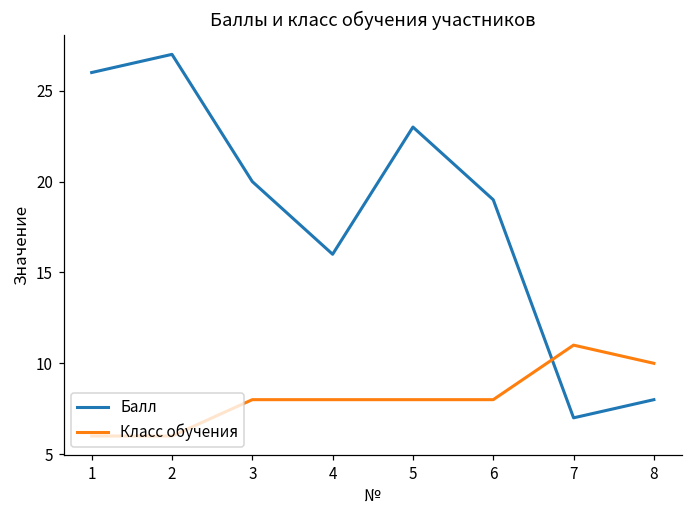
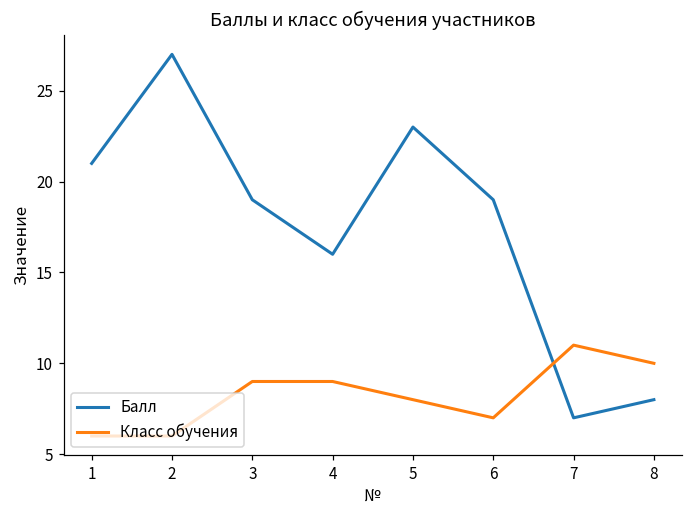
  {
    "Балл": {
-     "1": 26,
+     "1": 21,
      "2": 27,
-     "3": 20,
+     "3": 19,
      "4": 16,
      "5": 23,
      "6": 19,
      "7": 7,
      "8": 8
    },
    "Класс обучения": {
-     "3": 8,
-     "4": 8,
+     "3": 9,
+     "4": 9,
      "5": 8,
-     "6": 8,
+     "6": 7,
      "7": 11,
      "8": 10
    }
  }
